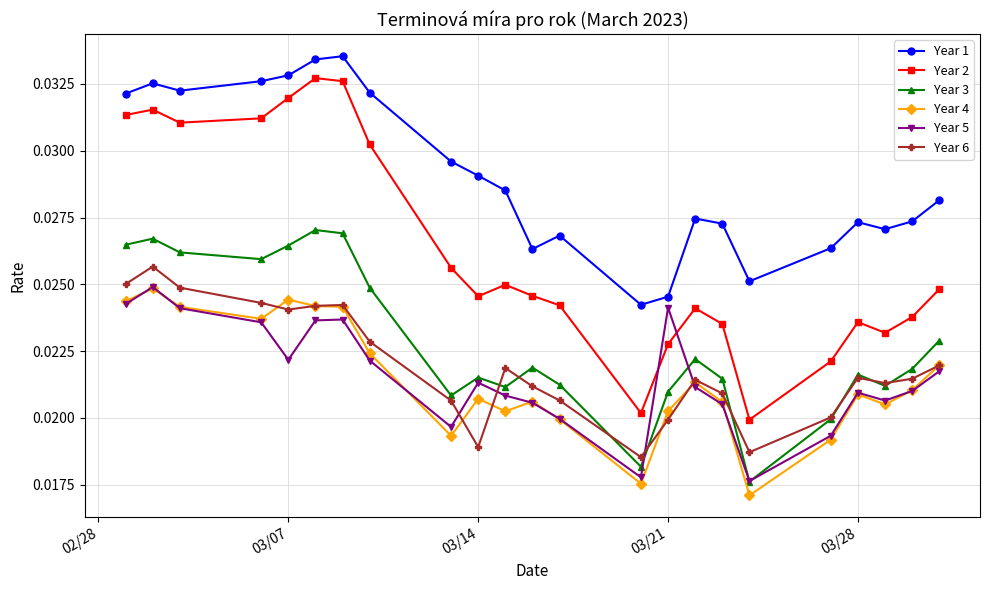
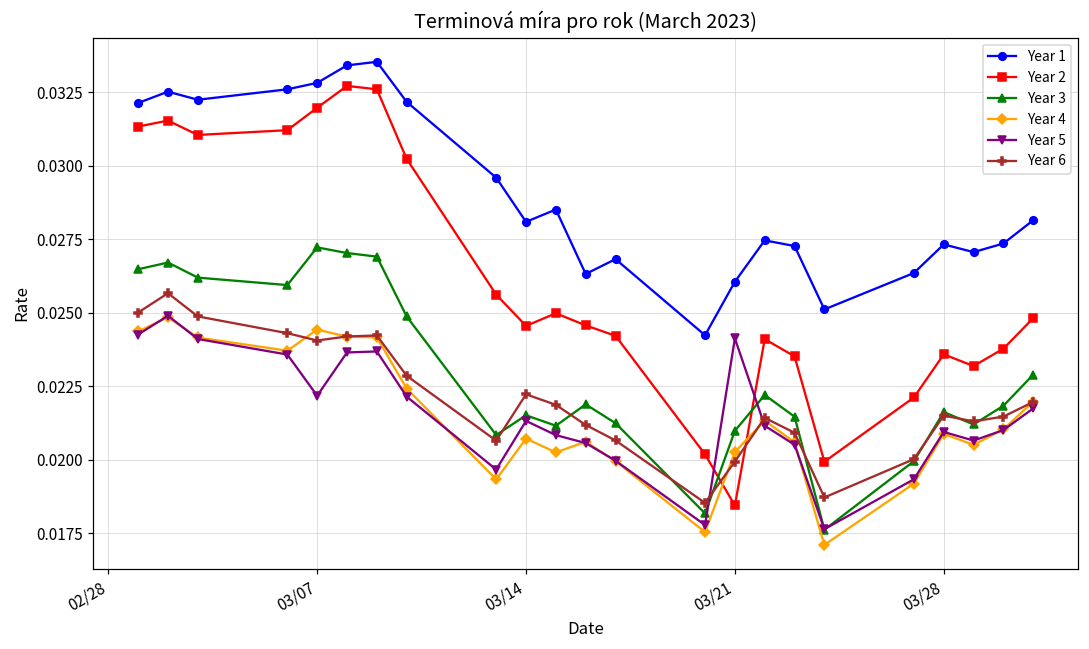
  {
    "Year 1": {
      "03/07": 0.0328,
-     "03/14": 0.0291,
-     "03/21": 0.0245,
+     "03/14": 0.0281,
+     "03/21": 0.0261,
      "03/28": 0.0273
    },
    "Year 2": {
      "03/07": 0.0320,
      "03/14": 0.0245,
-     "03/21": 0.0228,
+     "03/21": 0.0184,
      "03/28": 0.0236
    },
    "Year 3": {
-     "03/07": 0.0264,
+     "03/07": 0.0272,
      "03/14": 0.0215,
      "03/21": 0.0210,
      "03/28": 0.0216
    },
    "Year 4": {
      "03/07": 0.0244,
      "03/14": 0.0207,
      "03/21": 0.0203
    },
    "Year 5": {
      "03/07": 0.0222,
      "03/14": 0.0213,
      "03/21": 0.0241
    },
    "Year 6": {
      "03/07": 0.0241,
-     "03/14": 0.0189,
+     "03/14": 0.0222,
      "03/21": 0.0199,
      "03/28": 0.0215
    }
  }
